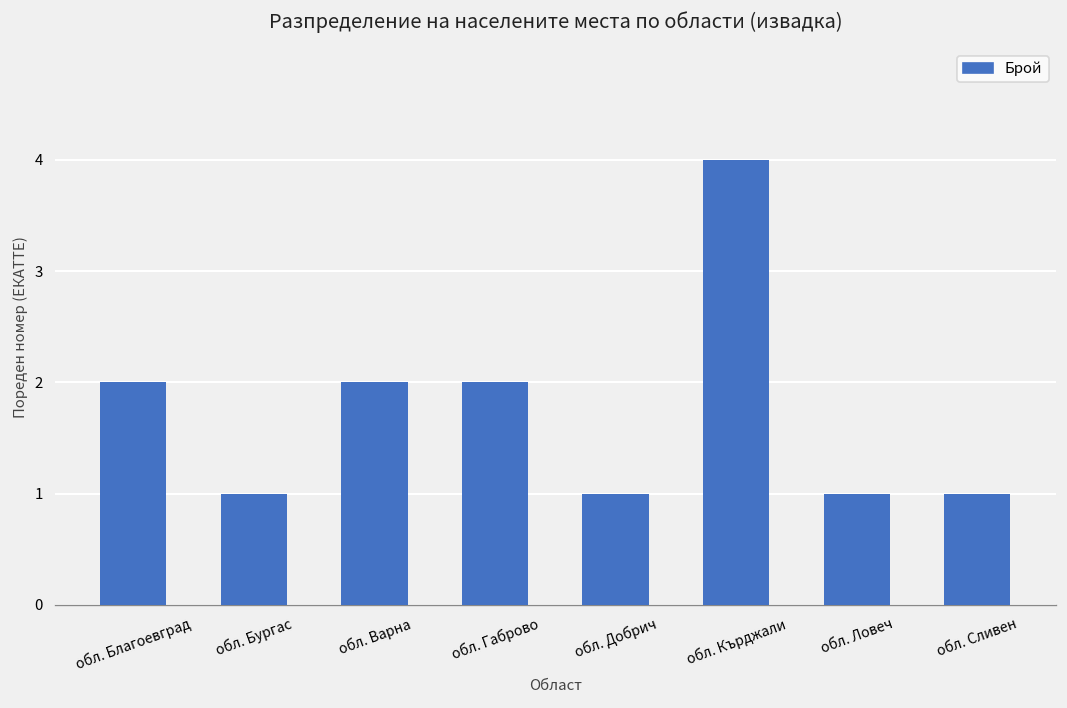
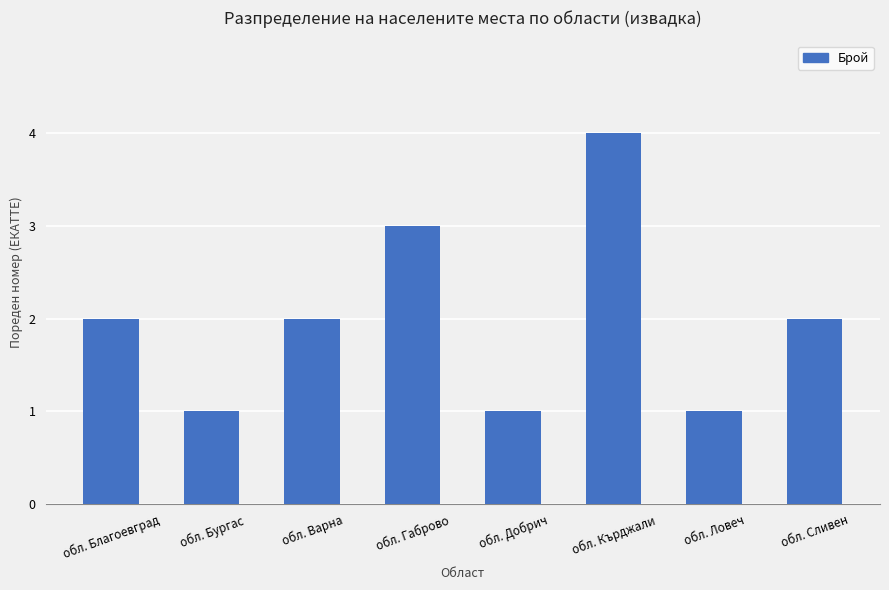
  {
    "обл. Благоевград": 2,
    "обл. Бургас": 1,
    "обл. Варна": 2,
-   "обл. Габрово": 2,
+   "обл. Габрово": 3,
    "обл. Добрич": 1,
    "обл. Кърджали": 4,
    "обл. Ловеч": 1,
-   "обл. Сливен": 1
+   "обл. Сливен": 2
  }
